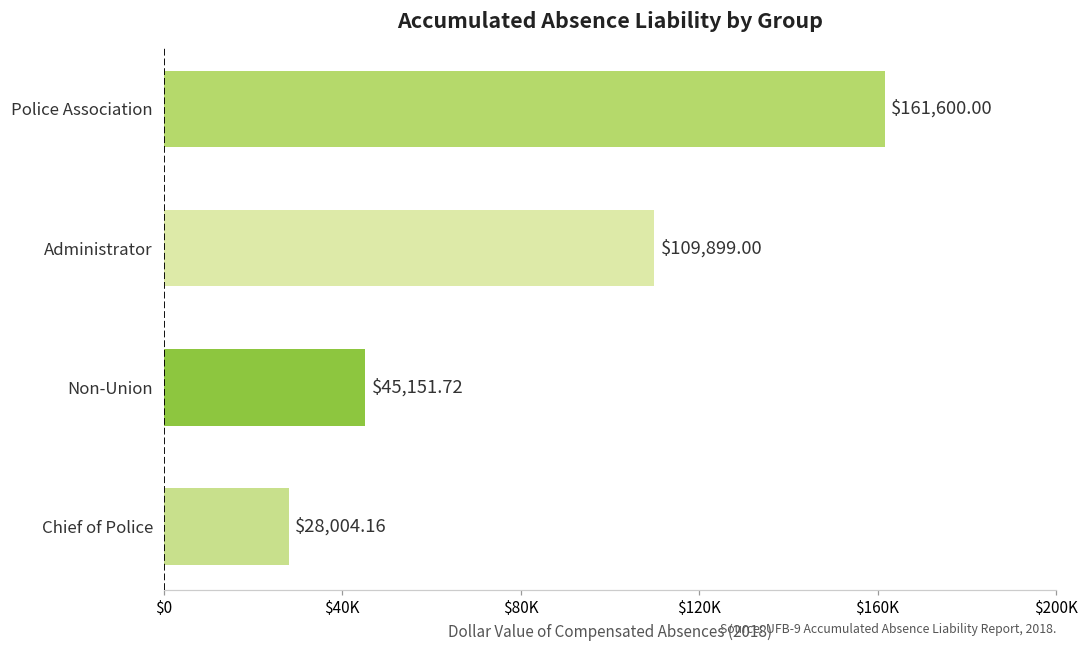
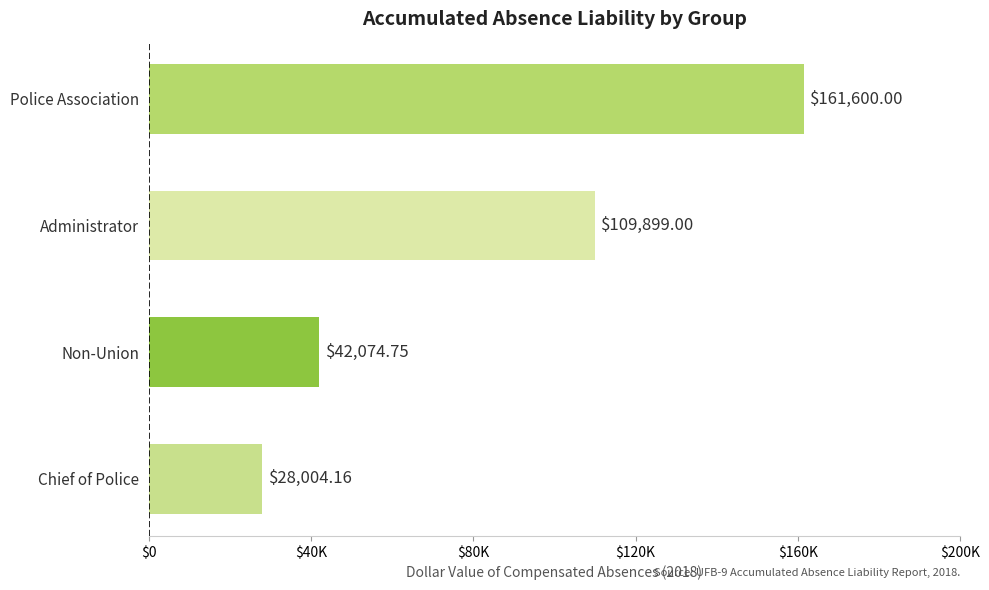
  {
    "Police Association": "$161,600.00",
    "Administrator": "$109,899.00",
-   "Non-Union": "$45,151.72",
+   "Non-Union": "$42,074.75",
    "Chief of Police": "$28,004.16"
  }
